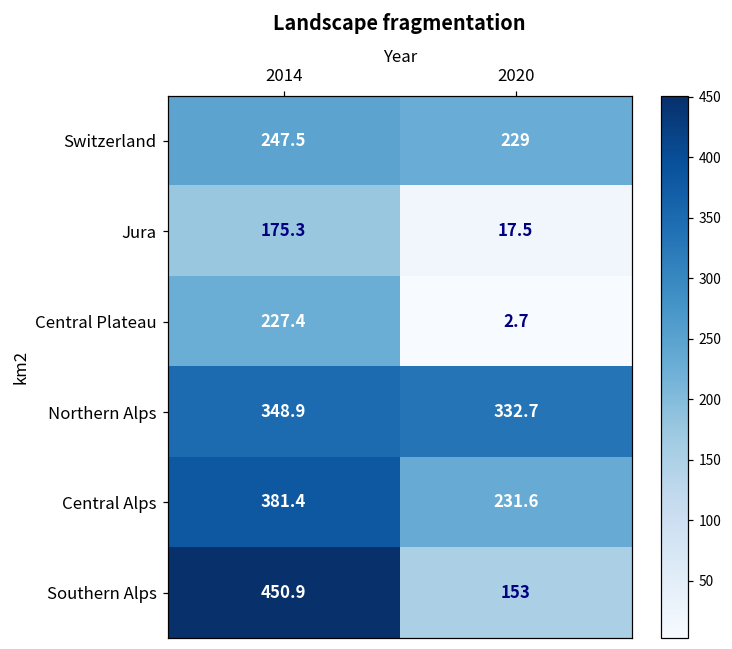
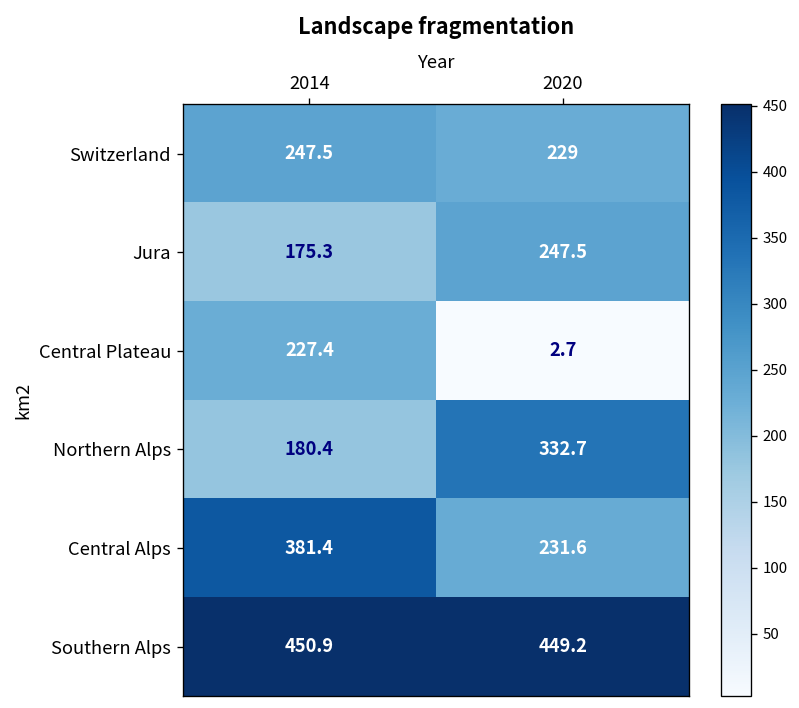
  {
    "Switzerland": {
      "2014": 247.5,
      "2020": 229
    },
    "Jura": {
      "2014": 175.3,
-     "2020": 17.5
+     "2020": 247.5
    },
    "Central Plateau": {
      "2014": 227.4,
      "2020": 2.7
    },
    "Northern Alps": {
-     "2014": 348.9,
+     "2014": 180.4,
      "2020": 332.7
    },
    "Central Alps": {
      "2014": 381.4,
      "2020": 231.6
    },
    "Southern Alps": {
      "2014": 450.9,
-     "2020": 153
+     "2020": 449.2
    }
  }
